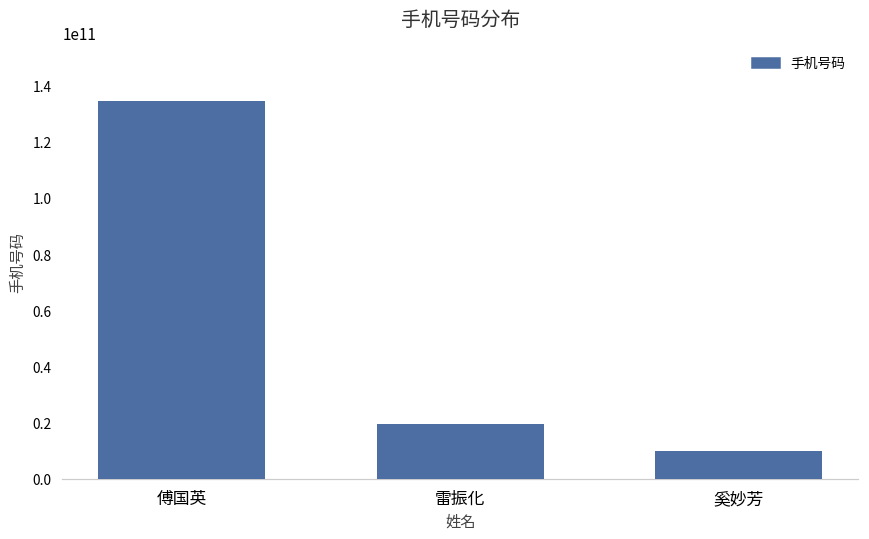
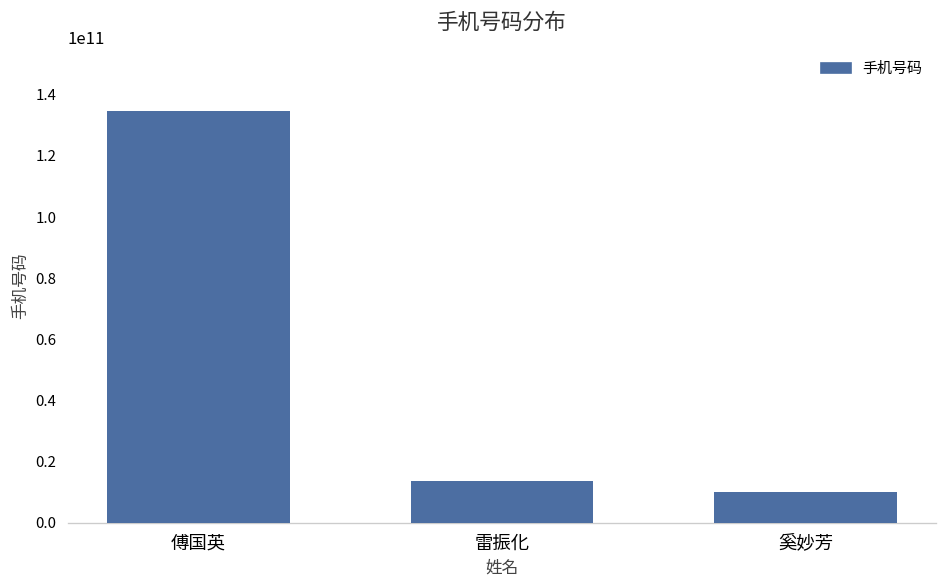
  {
    "傅国英": 135000000000,
-   "雷振化": 20000000000,
+   "雷振化": 14000000000,
    "奚妙芳": 10000000000
  }
